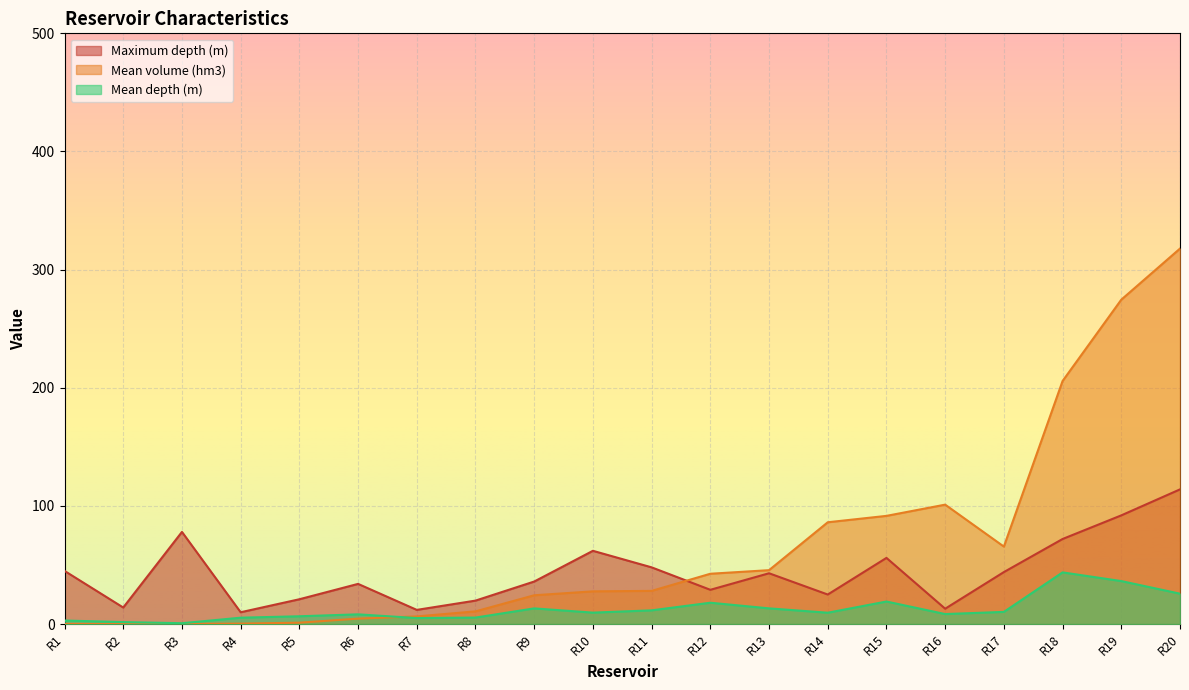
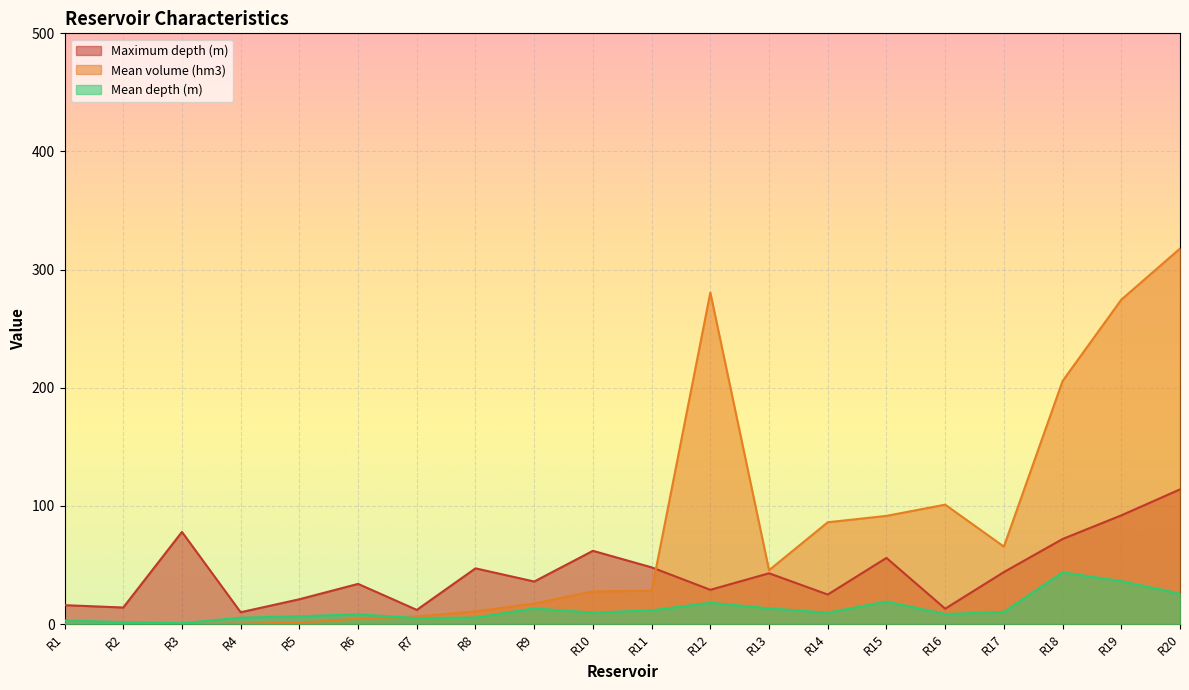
  {
    "Maximum depth (m)": {
-     "R1": 45,
+     "R1": 16,
      "R2": 14,
      "R3": 78,
      "R4": 10,
      "R5": 21,
      "R6": 34,
      "R7": 12,
-     "R8": 20,
+     "R8": 47,
      "R9": 36,
      "R10": 62,
      "R11": 48,
      "R12": 29,
      "R13": 43,
      "R14": 25,
      "R15": 56,
      "R16": 13,
      "R17": 44,
      "R18": 72,
      "R19": 92,
      "R20": 114
    },
    "Mean volume (hm3)": {
      "R1": 0,
      "R4": 0,
      "R5": 1,
      "R6": 5,
      "R8": 11,
-     "R9": 24,
+     "R9": 17,
      "R10": 28,
      "R11": 28,
-     "R12": 43,
+     "R12": 281,
      "R13": 46,
      "R14": 86,
      "R15": 92,
      "R16": 101,
      "R17": 66,
      "R18": 206,
      "R19": 275,
      "R20": 318
    },
    "Mean depth (m)": {
      "R1": 3,
      "R4": 5,
      "R5": 7,
      "R6": 8,
      "R8": 6,
      "R9": 13,
      "R10": 10,
      "R11": 12,
      "R12": 18,
      "R13": 13,
      "R14": 10,
      "R15": 19,
      "R16": 8,
      "R17": 10,
      "R18": 44,
      "R19": 36,
      "R20": 26
    }
  }
